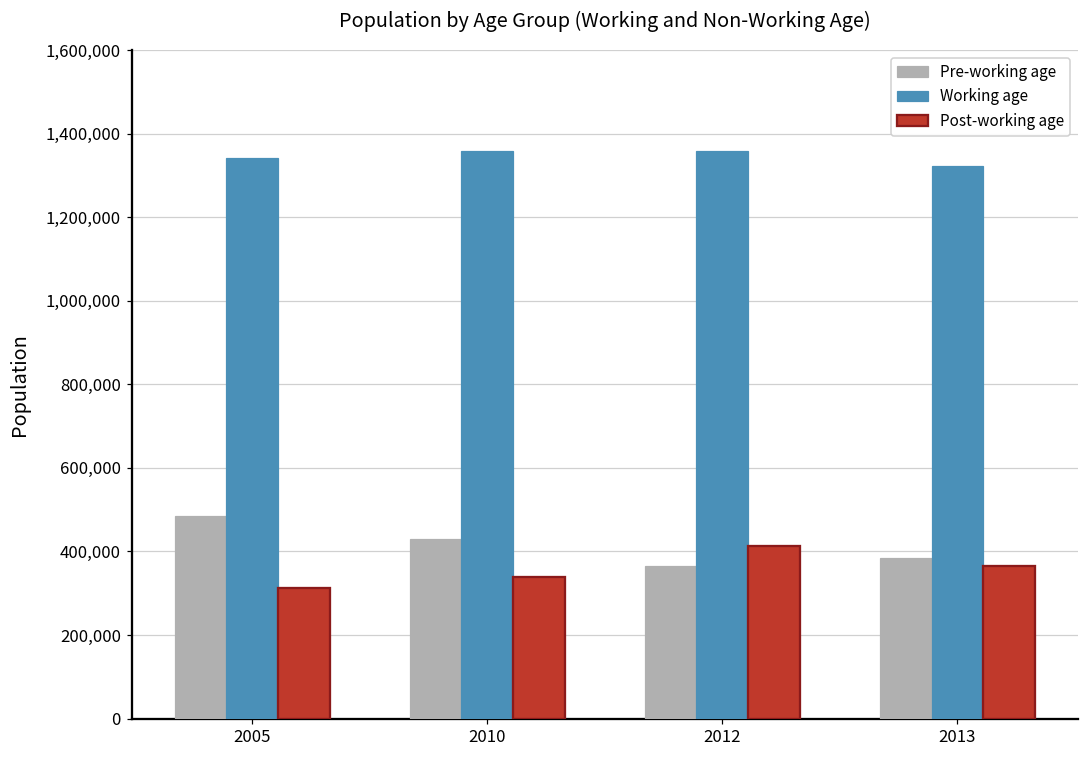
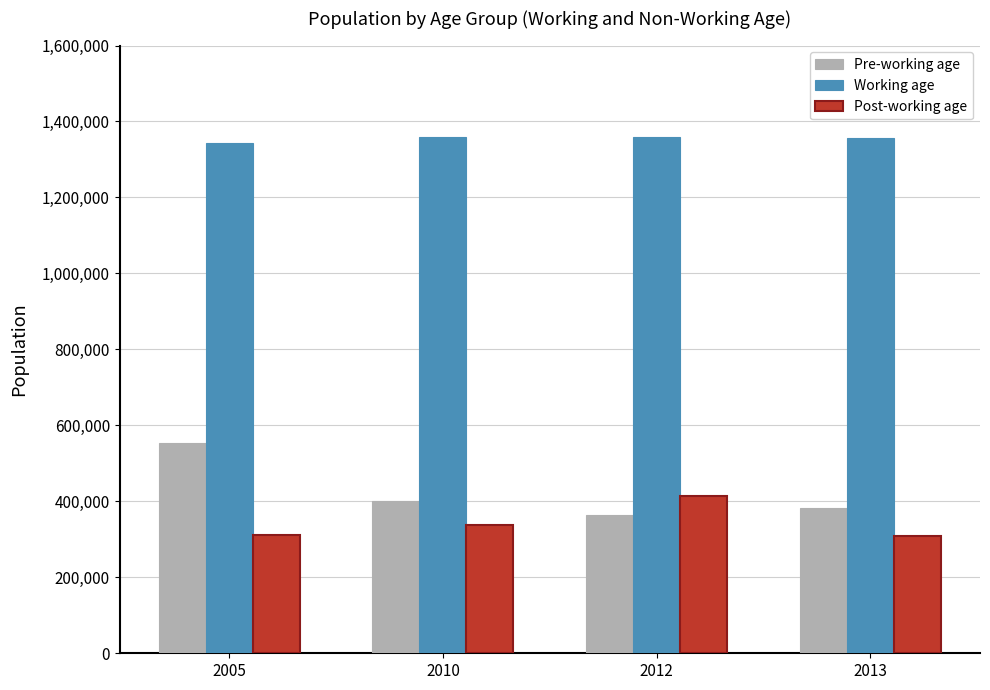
  {
    "Pre-working age": {
-     "2005": "480,000",
-     "2010": "430,000",
+     "2005": "550,000",
+     "2010": "400,000",
      "2012": "360,000",
      "2013": "380,000"
    },
    "Working age": {
      "2005": "1,340,000",
      "2010": "1,360,000",
      "2012": "1,360,000",
-     "2013": "1,320,000"
+     "2013": "1,360,000"
    },
    "Post-working age": {
      "2005": "310,000",
      "2010": "340,000",
      "2012": "410,000",
-     "2013": "370,000"
+     "2013": "310,000"
    }
  }
